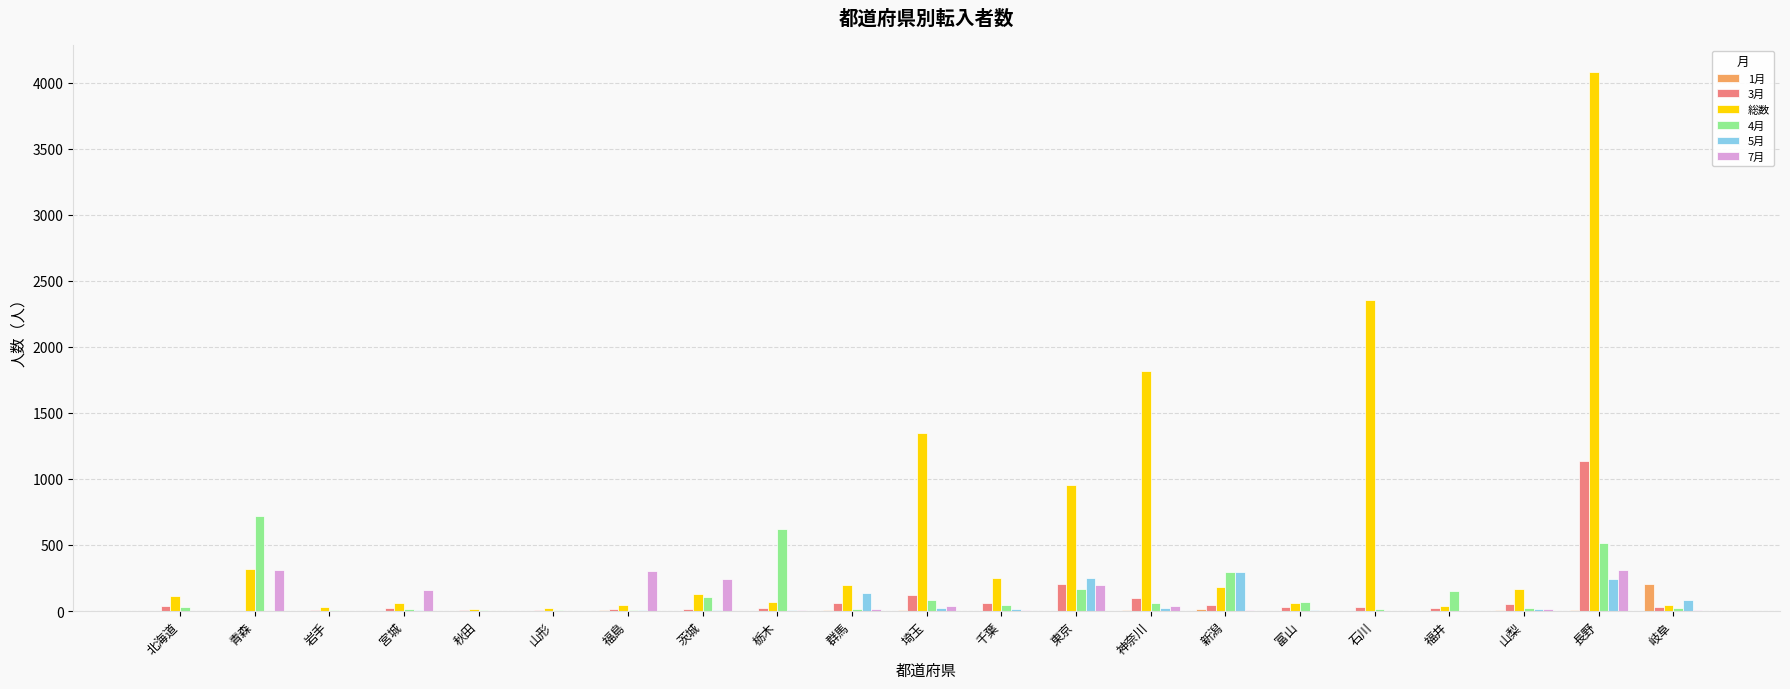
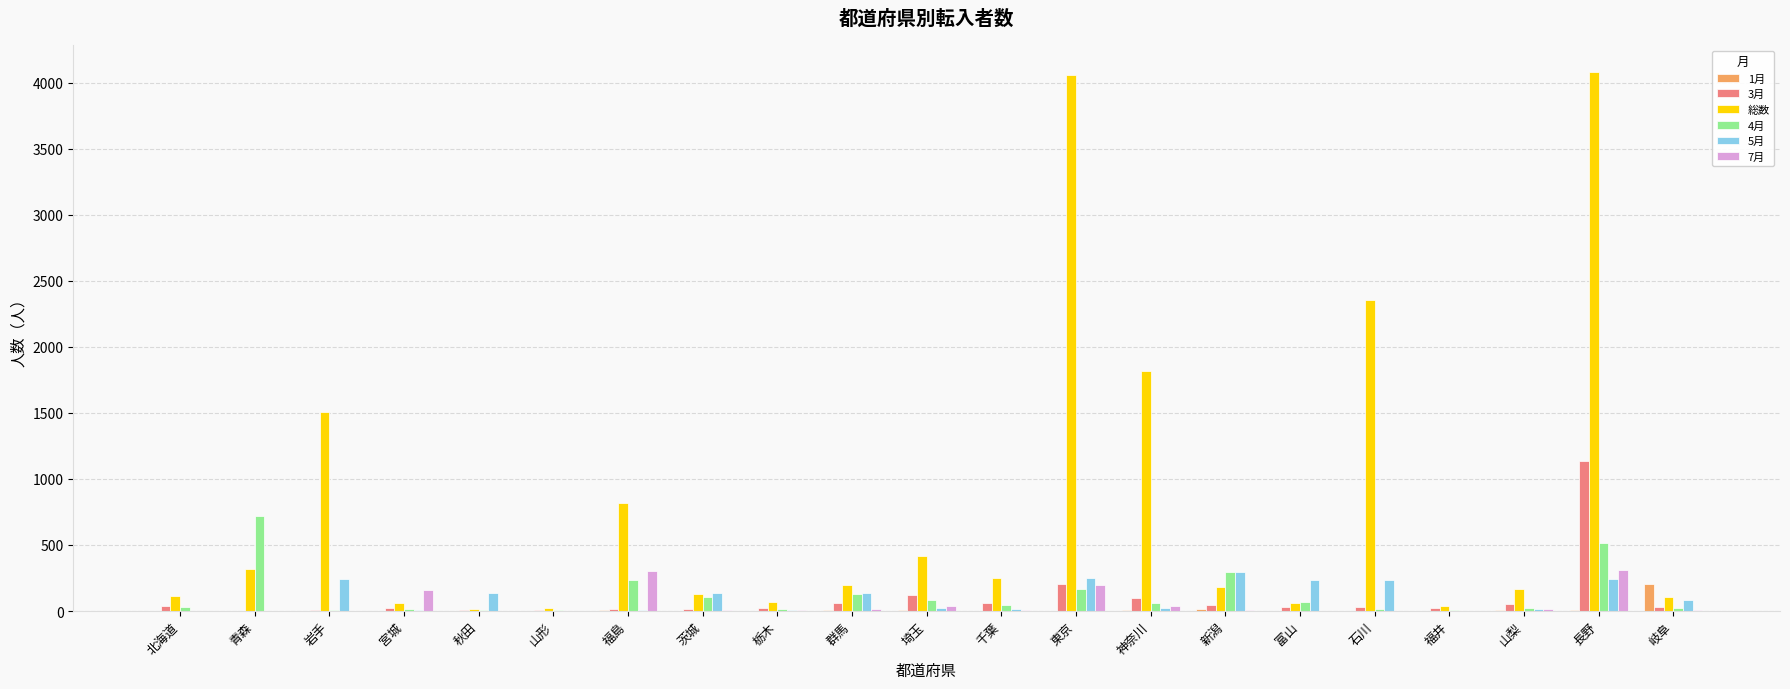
  {
    "総数": {
      "北海道": 110,
      "青森": 320,
-     "岩手": 30,
+     "岩手": 1510,
      "宮城": 60,
      "秋田": 20,
      "山形": 20,
-     "福島": 40,
+     "福島": 820,
      "茨城": 130,
      "栃木": 70,
      "群馬": 200,
-     "埼玉": 1350,
+     "埼玉": 410,
      "千葉": 250,
-     "東京": 960,
+     "東京": 4060,
      "神奈川": 1820,
      "新潟": 180,
      "富山": 60,
      "石川": 2360,
      "福井": 40,
      "山梨": 160,
      "長野": 4080,
-     "岐阜": 40
+     "岐阜": 100
    },
    "4月": {
      "北海道": 30,
      "青森": 720,
-     "福島": 10,
+     "福島": 240,
      "茨城": 110,
-     "栃木": 620,
-     "群馬": 20,
+     "栃木": 20,
+     "群馬": 130,
      "埼玉": 80,
      "千葉": 50,
      "東京": 160,
      "神奈川": 60,
      "新潟": 290,
      "富山": 70,
-     "福井": 150,
+     "福井": 0,
      "山梨": 20,
      "長野": 510,
      "岐阜": 20
    },
    "5月": {
-     "岩手": 0,
-     "秋田": 0,
-     "茨城": 10,
+     "岩手": 240,
+     "秋田": 130,
+     "茨城": 140,
      "群馬": 130,
      "埼玉": 20,
      "東京": 250,
      "神奈川": 20,
      "新潟": 290,
-     "富山": 10,
-     "石川": 0,
+     "富山": 240,
+     "石川": 230,
      "山梨": 20,
      "長野": 240,
      "岐阜": 90
    },
    "7月": {
      "北海道": 0,
-     "青森": 310,
+     "青森": 0,
      "宮城": 160,
      "秋田": 0,
      "山形": 0,
      "福島": 300,
-     "茨城": 250,
+     "茨城": 10,
      "埼玉": 40,
      "東京": 200,
      "神奈川": 40,
      "石川": 0,
      "長野": 310
    }
  }
